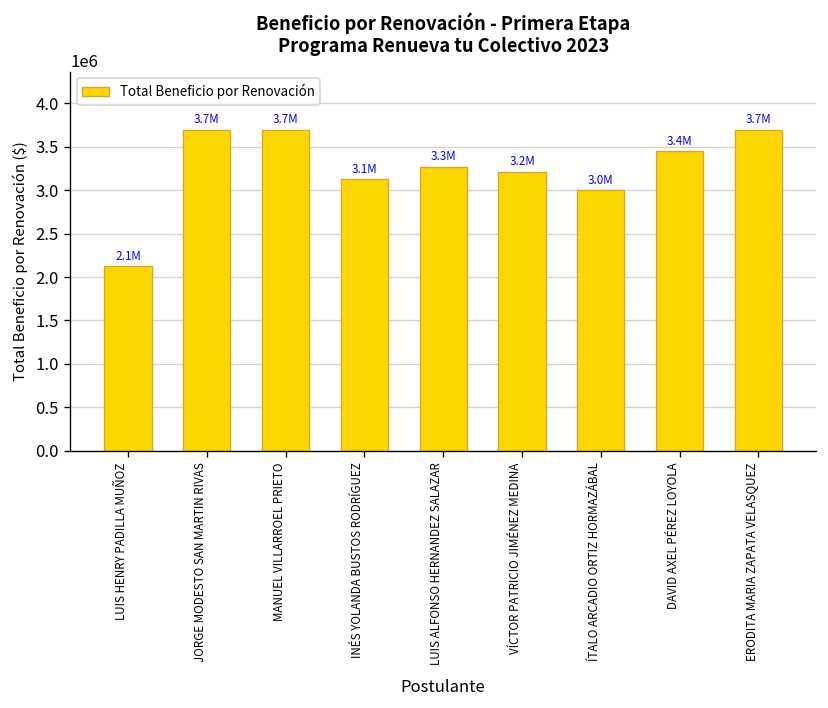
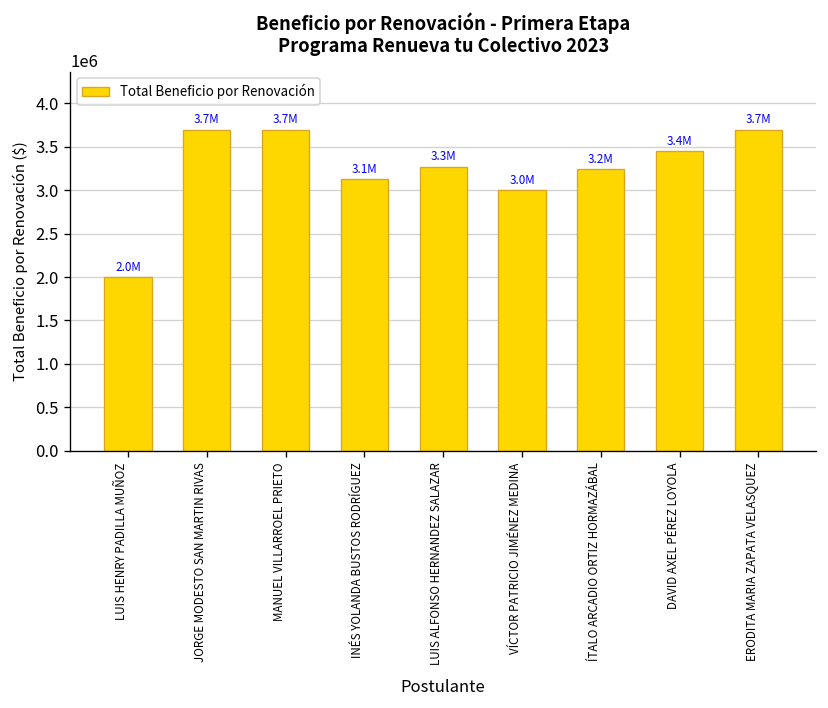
  {
-   "LUIS HENRY PADILLA MUÑOZ": "2.1M",
+   "LUIS HENRY PADILLA MUÑOZ": "2.0M",
    "JORGE MODESTO SAN MARTIN RIVAS": "3.7M",
    "MANUEL VILLARROEL PRIETO": "3.7M",
    "INÉS YOLANDA BUSTOS RODRÍGUEZ": "3.1M",
    "LUIS ALFONSO HERNANDEZ SALAZAR": "3.3M",
-   "VÍCTOR PATRICIO JIMÉNEZ MEDINA": "3.2M",
-   "ÍTALO ARCADIO ORTIZ HORMAZÁBAL": "3.0M",
+   "VÍCTOR PATRICIO JIMÉNEZ MEDINA": "3.0M",
+   "ÍTALO ARCADIO ORTIZ HORMAZÁBAL": "3.2M",
    "DAVID AXEL PÉREZ LOYOLA": "3.4M",
    "ERODITA MARIA ZAPATA VELASQUEZ": "3.7M"
  }
